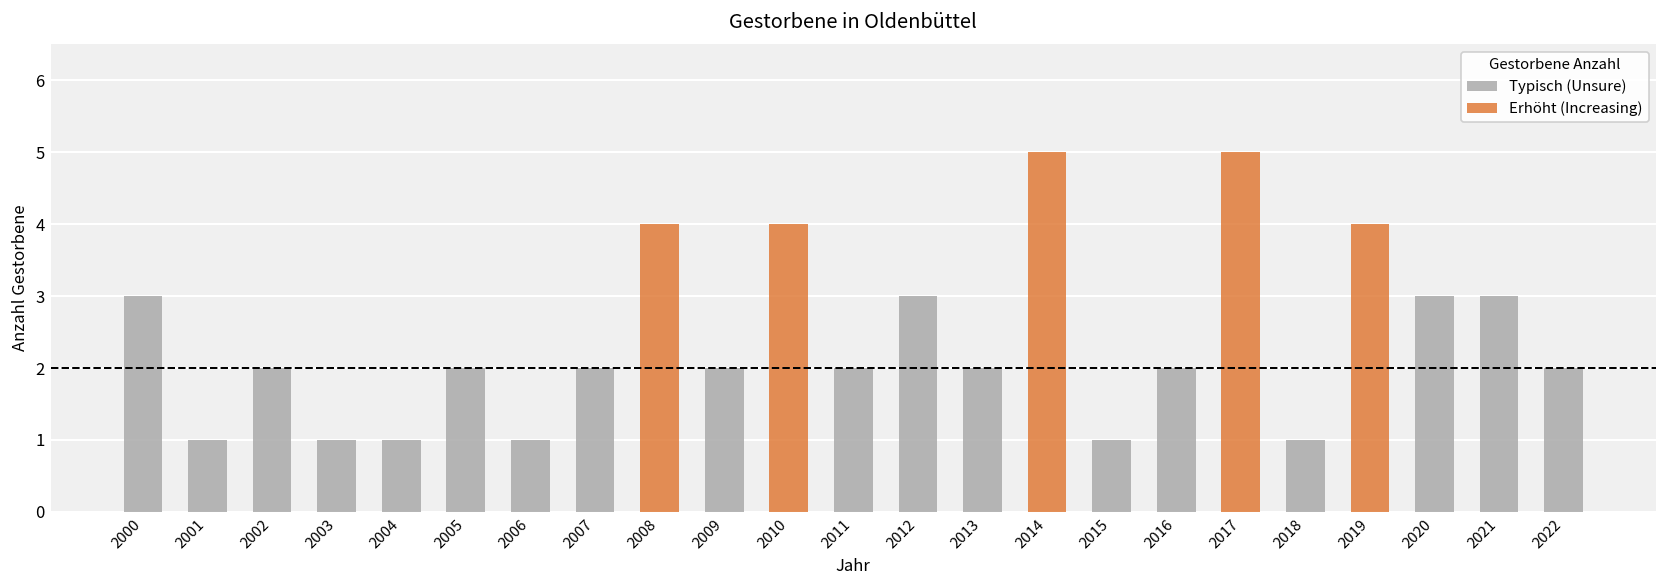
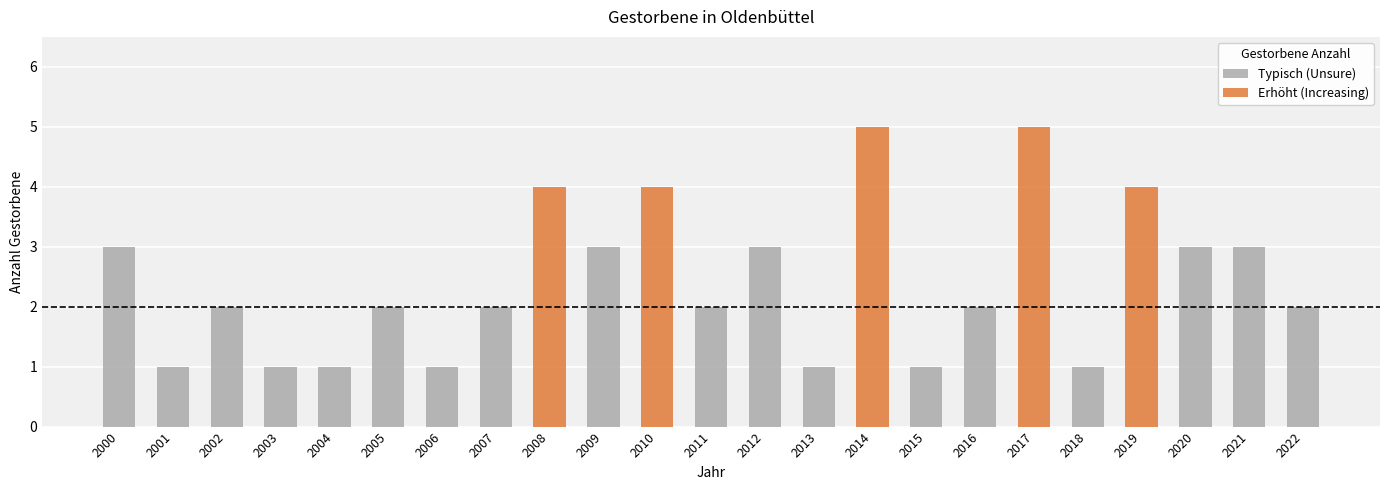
  {
    "Typisch (Unsure)": {
      "2000": 3,
      "2001": 1,
      "2002": 2,
      "2003": 1,
      "2004": 1,
      "2005": 2,
      "2006": 1,
      "2007": 2,
-     "2009": 2,
+     "2009": 3,
      "2011": 2,
      "2012": 3,
-     "2013": 2,
+     "2013": 1,
      "2015": 1,
      "2016": 2,
      "2018": 1,
      "2020": 3,
      "2021": 3,
      "2022": 2
    },
    "Erhöht (Increasing)": {
      "2008": 4,
      "2010": 4,
      "2014": 5,
      "2017": 5,
      "2019": 4
    }
  }
